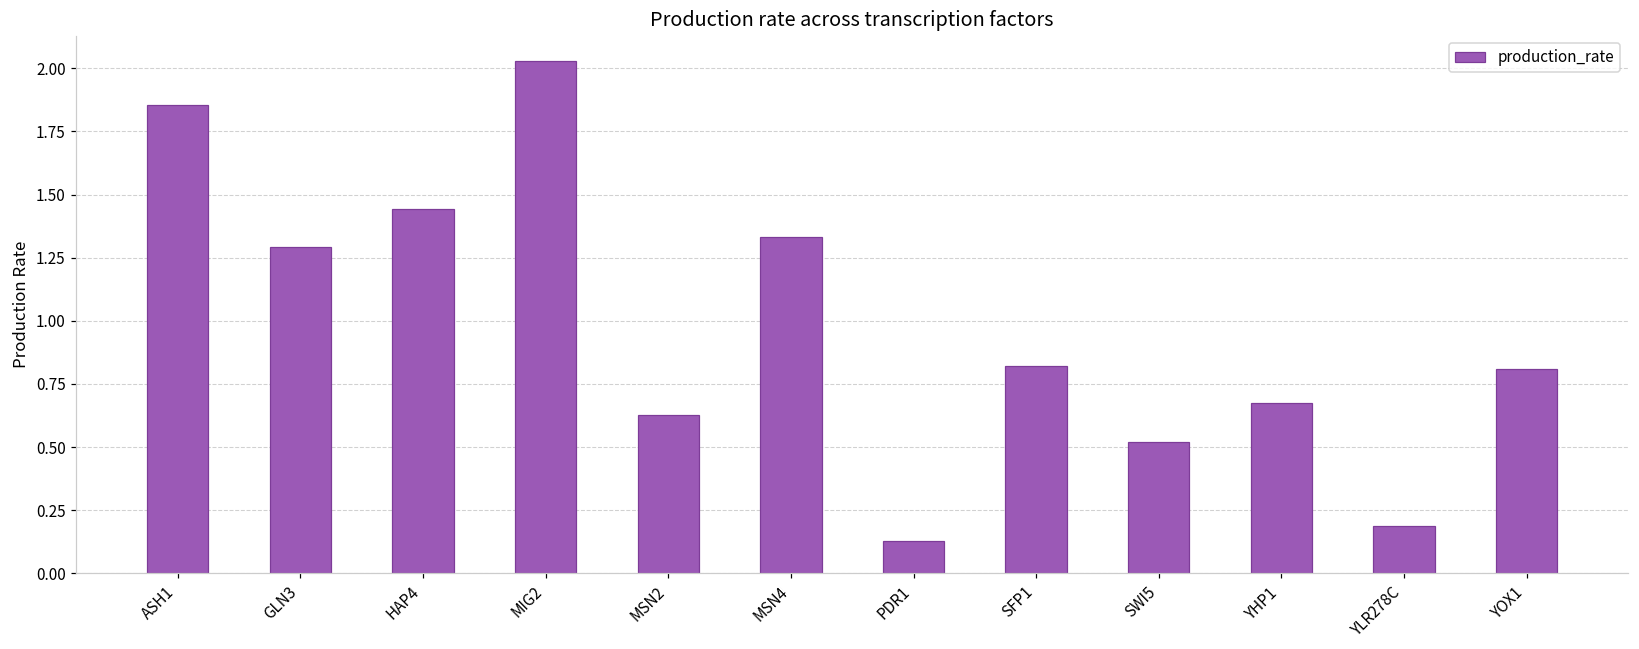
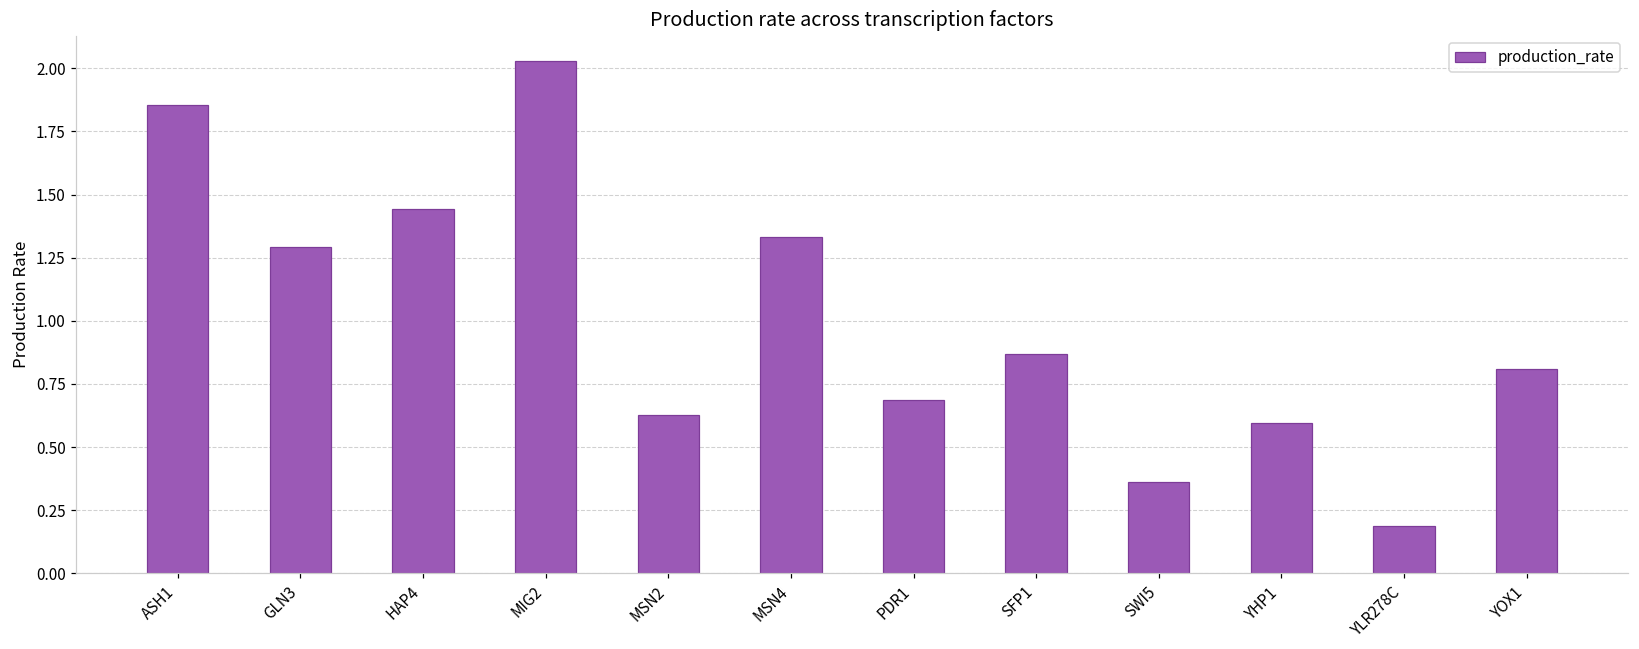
  {
    "ASH1": 1.85,
    "GLN3": 1.29,
    "HAP4": 1.44,
    "MIG2": 2.03,
    "MSN2": 0.63,
    "MSN4": 1.33,
-   "PDR1": 0.13,
-   "SFP1": 0.82,
-   "SWI5": 0.52,
-   "YHP1": 0.68,
+   "PDR1": 0.69,
+   "SFP1": 0.87,
+   "SWI5": 0.36,
+   "YHP1": 0.60,
    "YLR278C": 0.19,
    "YOX1": 0.81
  }
